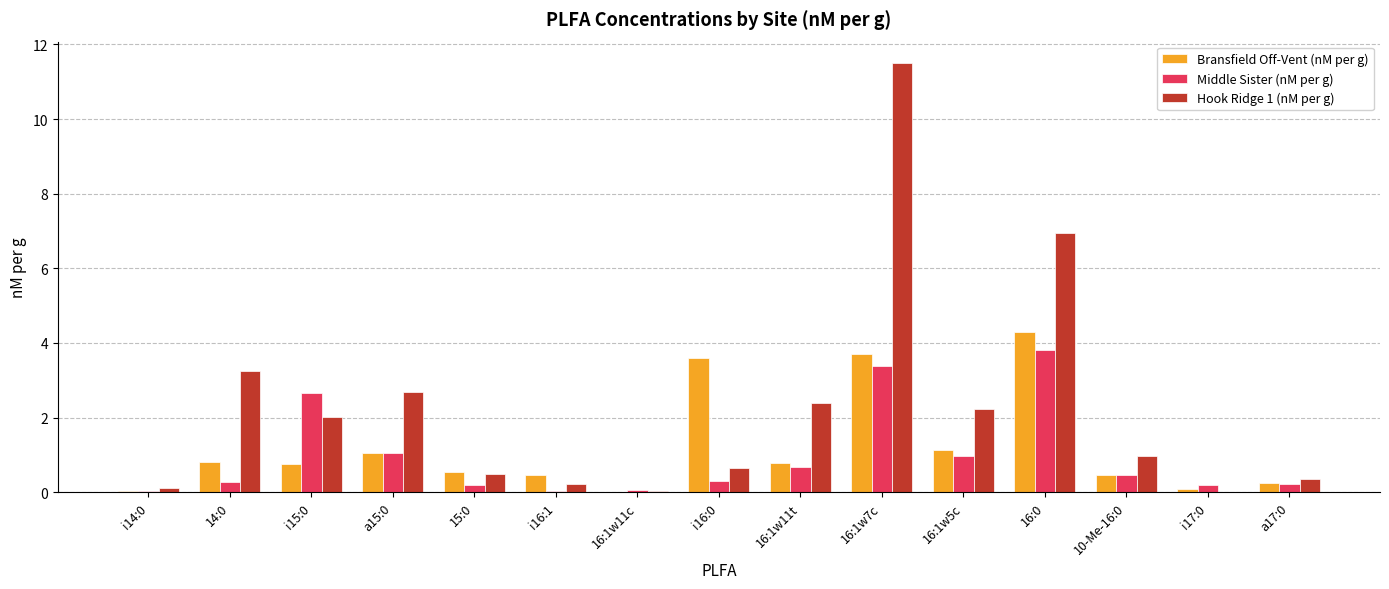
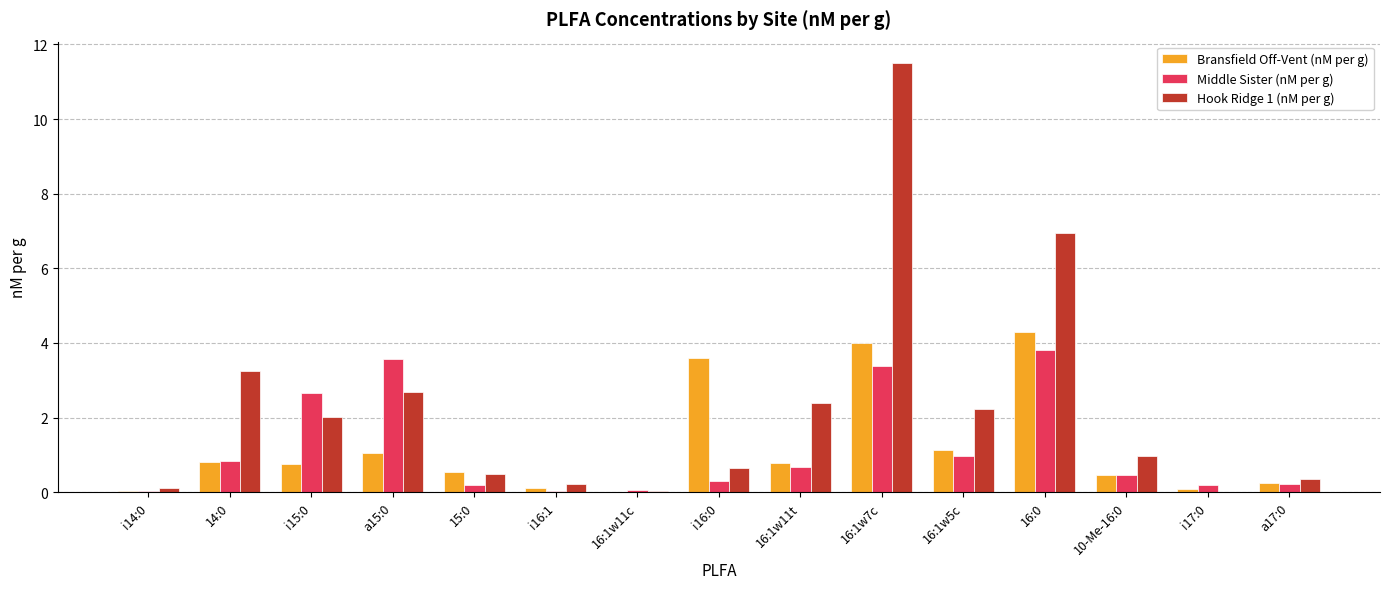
  {
    "Bransfield Off-Vent (nM per g)": {
      "14:0": 0.8,
      "i15:0": 0.8,
      "a15:0": 1.1,
      "15:0": 0.5,
-     "i16:1": 0.5,
+     "i16:1": 0.1,
      "16:1w11c": 0.0,
      "i16:0": 3.6,
      "16:1w11t": 0.8,
-     "16:1w7c": 3.7,
+     "16:1w7c": 4.0,
      "16:1w5c": 1.1,
      "16:0": 4.3,
      "10-Me-16:0": 0.5,
      "i17:0": 0.1,
      "a17:0": 0.3
    },
    "Middle Sister (nM per g)": {
-     "14:0": 0.3,
+     "14:0": 0.8,
      "i15:0": 2.7,
-     "a15:0": 1.1,
+     "a15:0": 3.6,
      "15:0": 0.2,
      "i16:0": 0.3,
      "16:1w11t": 0.7,
      "16:1w7c": 3.4,
      "16:1w5c": 1.0,
      "16:0": 3.8,
      "10-Me-16:0": 0.5,
      "i17:0": 0.2,
      "a17:0": 0.2
    },
    "Hook Ridge 1 (nM per g)": {
      "i14:0": 0.1,
      "14:0": 3.2,
      "i15:0": 2.0,
      "a15:0": 2.7,
      "15:0": 0.5,
      "i16:1": 0.2,
      "i16:0": 0.6,
      "16:1w11t": 2.4,
      "16:1w7c": 11.5,
      "16:1w5c": 2.2,
      "16:0": 7.0,
      "10-Me-16:0": 1.0,
      "i17:0": 0.0,
      "a17:0": 0.4
    }
  }
